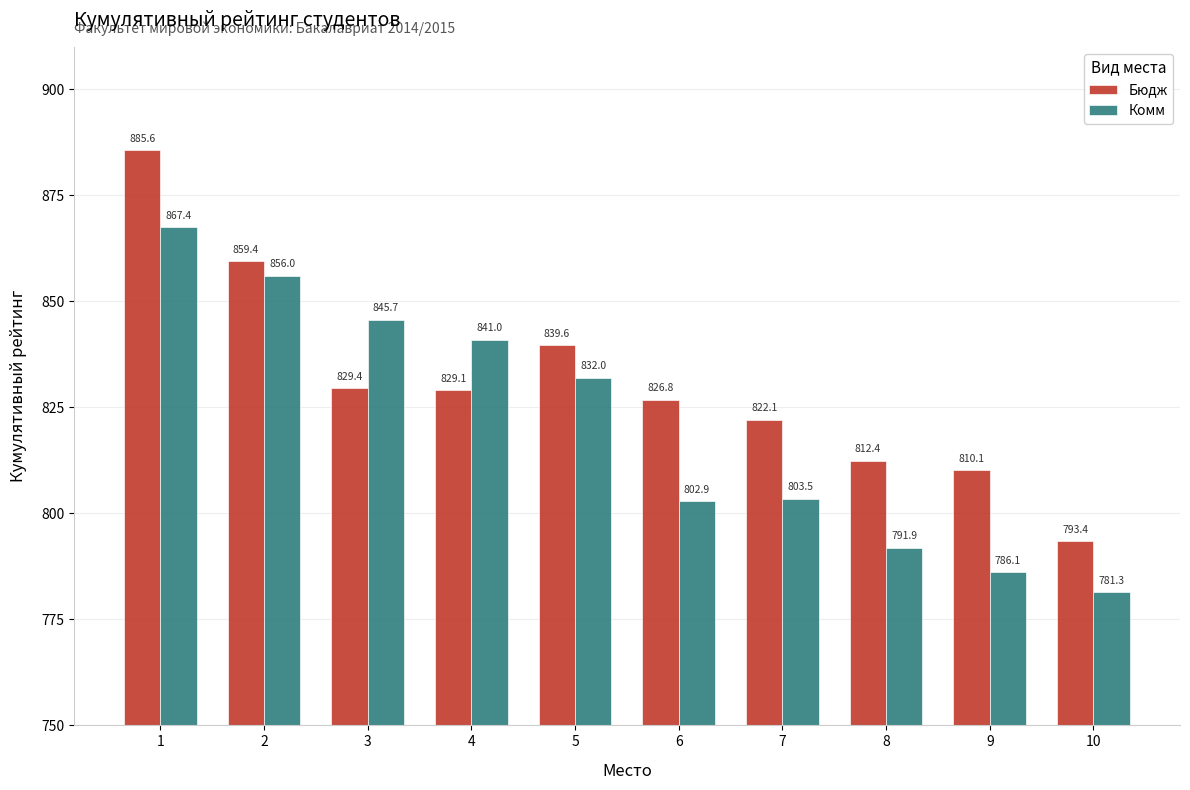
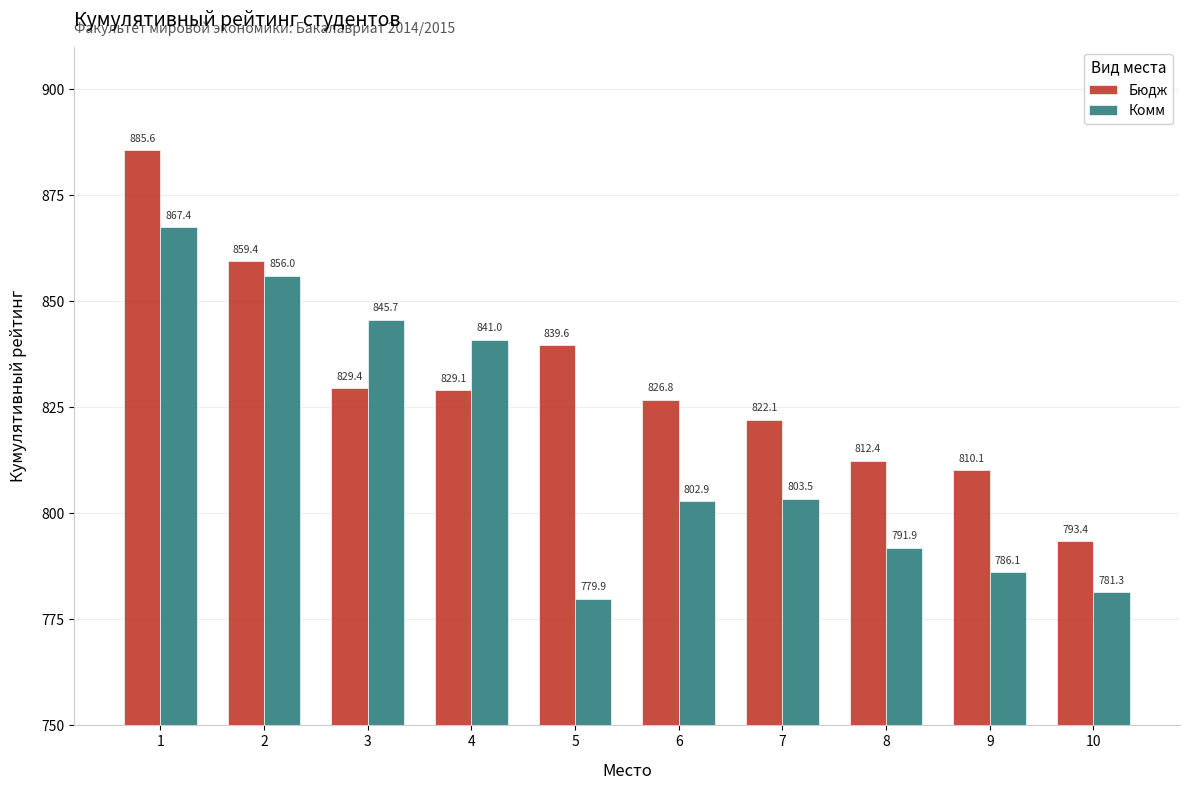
  {
    "Бюдж": {
      "1": 885.6,
      "2": 859.4,
      "3": 829.4,
      "4": 829.1,
      "5": 839.6,
      "6": 826.8,
      "7": 822.1,
      "8": 812.4,
      "9": 810.1,
      "10": 793.4
    },
    "Комм": {
      "1": 867.4,
      "2": 856.0,
      "3": 845.7,
      "4": 841.0,
-     "5": 832.0,
+     "5": 779.9,
      "6": 802.9,
      "7": 803.5,
      "8": 791.9,
      "9": 786.1,
      "10": 781.3
    }
  }
